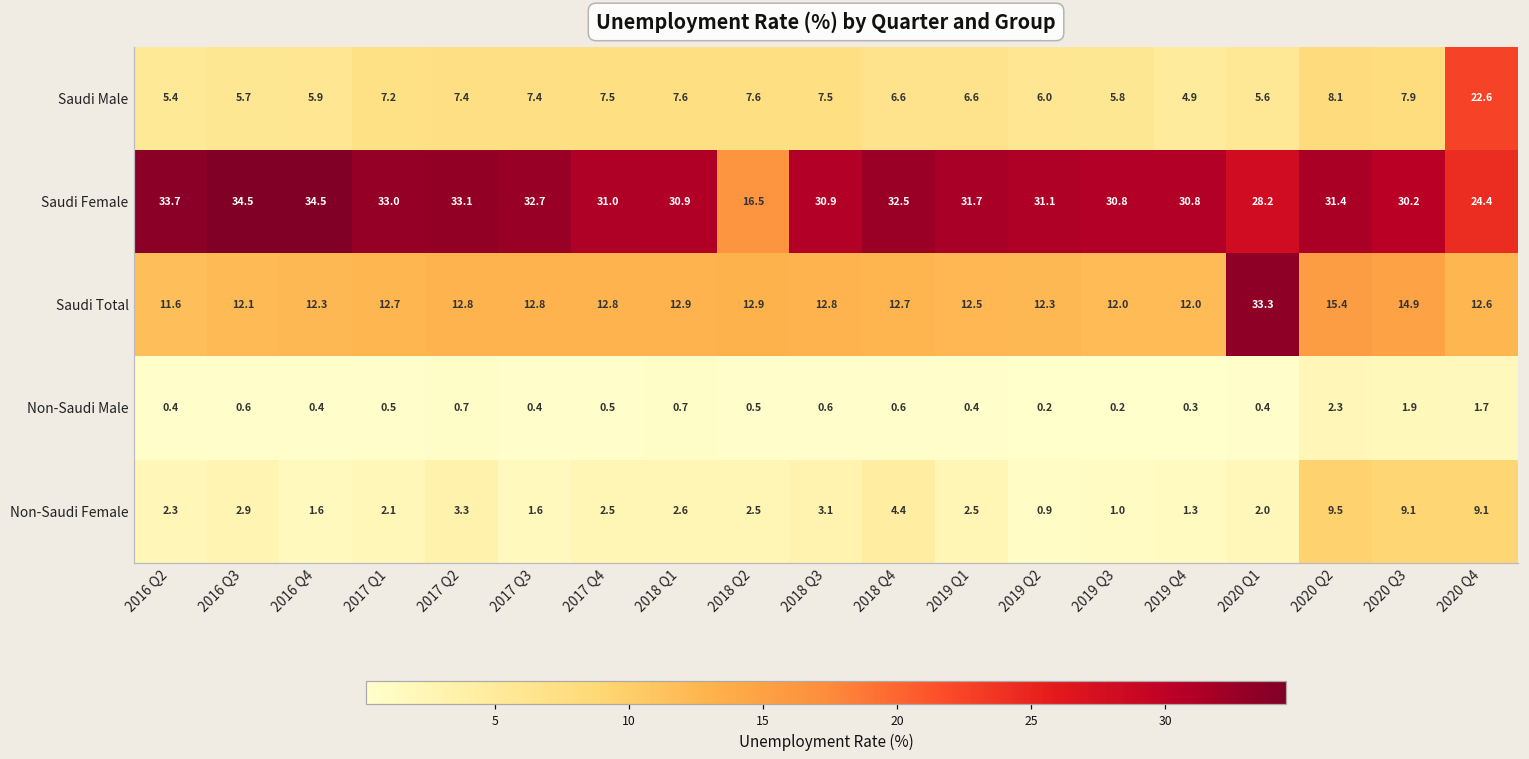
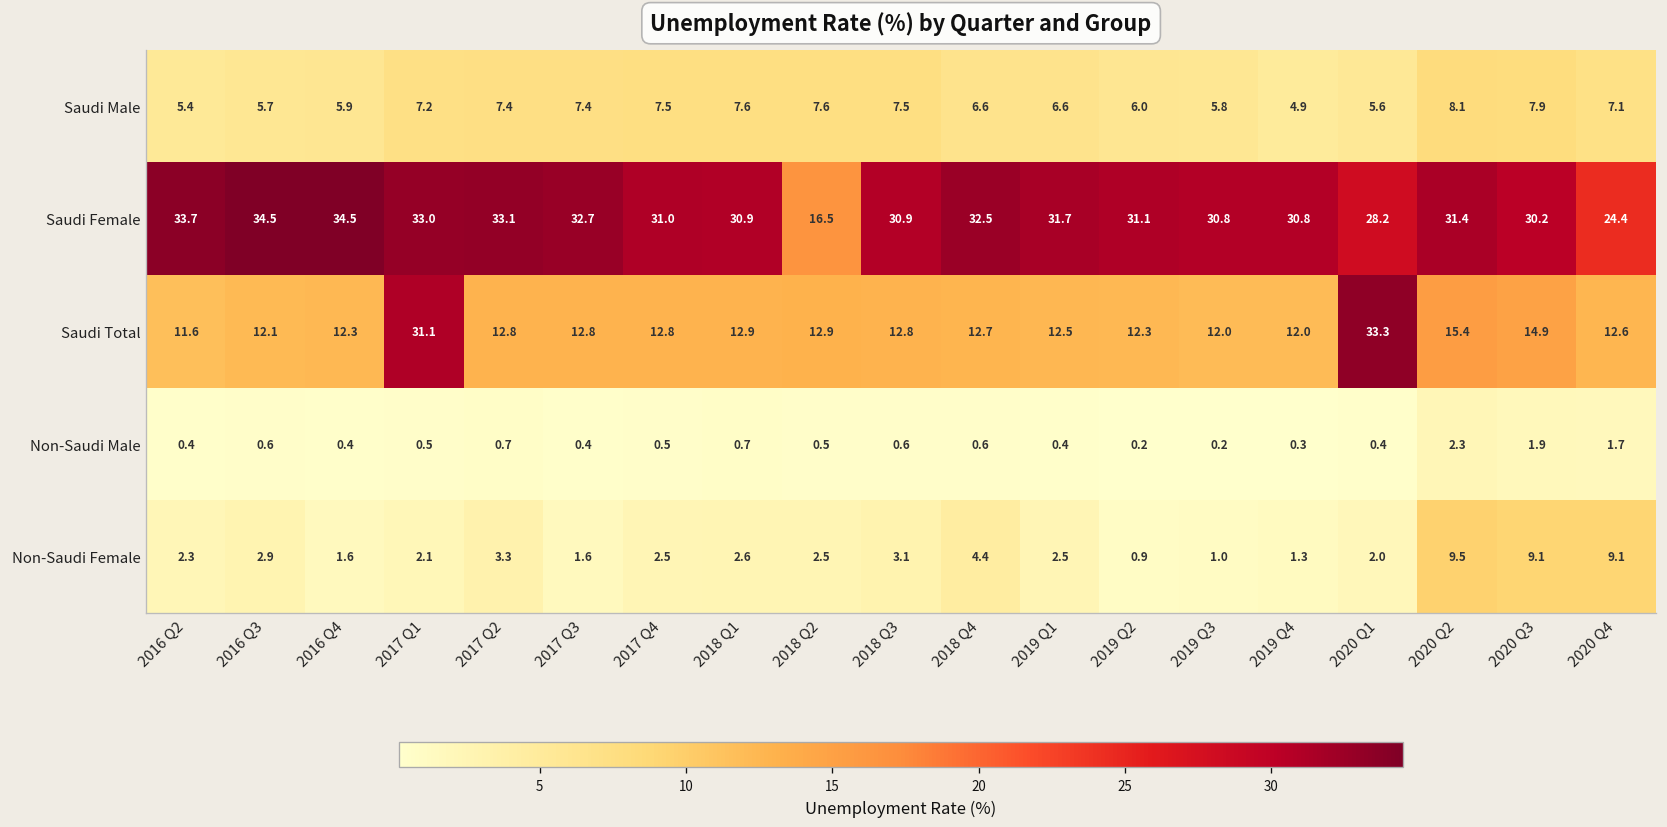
  {
    "Saudi Male": {
      "2016 Q2": 5.4,
      "2016 Q3": 5.7,
      "2016 Q4": 5.9,
      "2017 Q1": 7.2,
      "2017 Q2": 7.4,
      "2017 Q3": 7.4,
      "2017 Q4": 7.5,
      "2018 Q1": 7.6,
      "2018 Q2": 7.6,
      "2018 Q3": 7.5,
      "2018 Q4": 6.6,
      "2019 Q1": 6.6,
      "2019 Q2": 6.0,
      "2019 Q3": 5.8,
      "2019 Q4": 4.9,
      "2020 Q1": 5.6,
      "2020 Q2": 8.1,
      "2020 Q3": 7.9,
-     "2020 Q4": 22.6
+     "2020 Q4": 7.1
    },
    "Saudi Female": {
      "2016 Q2": 33.7,
      "2016 Q3": 34.5,
      "2016 Q4": 34.5,
      "2017 Q1": 33.0,
      "2017 Q2": 33.1,
      "2017 Q3": 32.7,
      "2017 Q4": 31.0,
      "2018 Q1": 30.9,
      "2018 Q2": 16.5,
      "2018 Q3": 30.9,
      "2018 Q4": 32.5,
      "2019 Q1": 31.7,
      "2019 Q2": 31.1,
      "2019 Q3": 30.8,
      "2019 Q4": 30.8,
      "2020 Q1": 28.2,
      "2020 Q2": 31.4,
      "2020 Q3": 30.2,
      "2020 Q4": 24.4
    },
    "Saudi Total": {
      "2016 Q2": 11.6,
      "2016 Q3": 12.1,
      "2016 Q4": 12.3,
-     "2017 Q1": 12.7,
+     "2017 Q1": 31.1,
      "2017 Q2": 12.8,
      "2017 Q3": 12.8,
      "2017 Q4": 12.8,
      "2018 Q1": 12.9,
      "2018 Q2": 12.9,
      "2018 Q3": 12.8,
      "2018 Q4": 12.7,
      "2019 Q1": 12.5,
      "2019 Q2": 12.3,
      "2019 Q3": 12.0,
      "2019 Q4": 12.0,
      "2020 Q1": 33.3,
      "2020 Q2": 15.4,
      "2020 Q3": 14.9,
      "2020 Q4": 12.6
    },
    "Non-Saudi Male": {
      "2016 Q2": 0.4,
      "2016 Q3": 0.6,
      "2016 Q4": 0.4,
      "2017 Q1": 0.5,
      "2017 Q2": 0.7,
      "2017 Q3": 0.4,
      "2017 Q4": 0.5,
      "2018 Q1": 0.7,
      "2018 Q2": 0.5,
      "2018 Q3": 0.6,
      "2018 Q4": 0.6,
      "2019 Q1": 0.4,
      "2019 Q2": 0.2,
      "2019 Q3": 0.2,
      "2019 Q4": 0.3,
      "2020 Q1": 0.4,
      "2020 Q2": 2.3,
      "2020 Q3": 1.9,
      "2020 Q4": 1.7
    },
    "Non-Saudi Female": {
      "2016 Q2": 2.3,
      "2016 Q3": 2.9,
      "2016 Q4": 1.6,
      "2017 Q1": 2.1,
      "2017 Q2": 3.3,
      "2017 Q3": 1.6,
      "2017 Q4": 2.5,
      "2018 Q1": 2.6,
      "2018 Q2": 2.5,
      "2018 Q3": 3.1,
      "2018 Q4": 4.4,
      "2019 Q1": 2.5,
      "2019 Q2": 0.9,
      "2019 Q3": 1.0,
      "2019 Q4": 1.3,
      "2020 Q1": 2.0,
      "2020 Q2": 9.5,
      "2020 Q3": 9.1,
      "2020 Q4": 9.1
    }
  }
